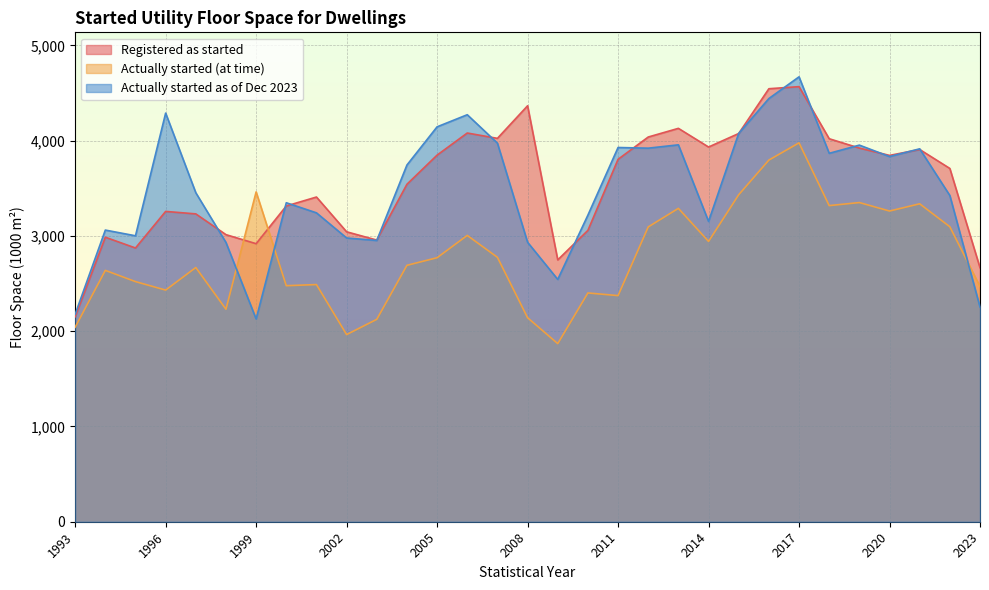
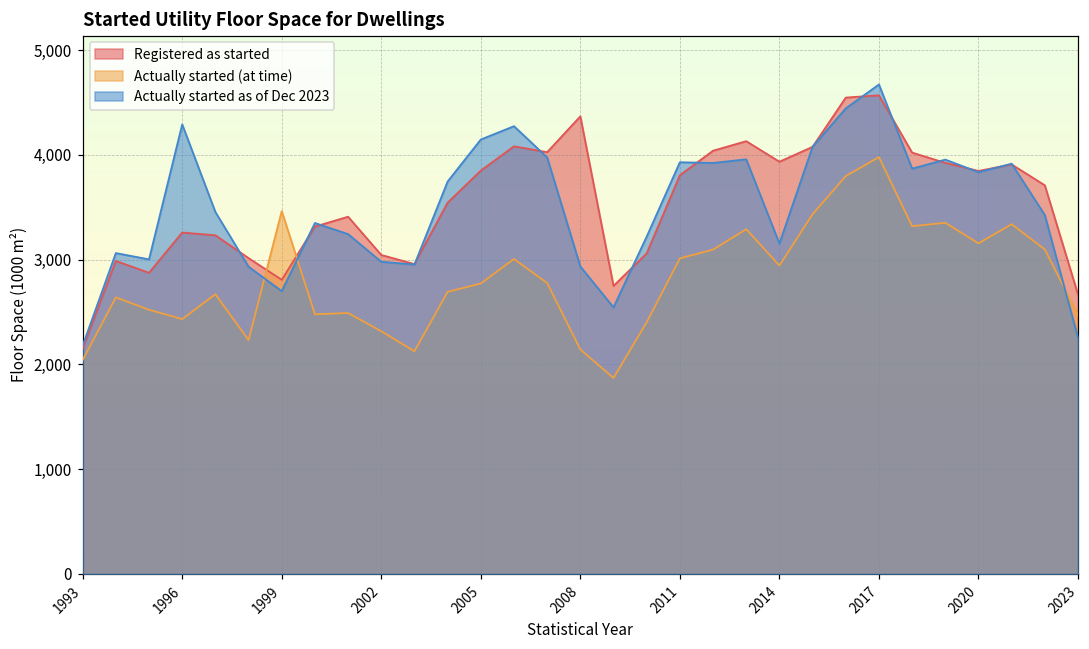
  {
    "Registered as started": {
      "1993": "2,200",
      "1996": "3,300",
-     "1999": "2,900",
+     "1999": "2,800",
      "2002": "3,000",
      "2005": "3,800",
      "2008": "4,400",
      "2011": "3,800",
      "2014": "3,900",
      "2017": "4,600",
      "2023": "2,700"
    },
    "Actually started (at time)": {
      "1993": "2,000",
      "1996": "2,400",
      "1999": "3,500",
-     "2002": "2,000",
+     "2002": "2,300",
      "2005": "2,800",
      "2008": "2,100",
-     "2011": "2,400",
+     "2011": "3,000",
      "2014": "2,900",
      "2017": "4,000",
-     "2020": "3,300",
+     "2020": "3,200",
      "2023": "2,500"
    },
    "Actually started as of Dec 2023": {
      "1993": "2,200",
      "1996": "4,300",
-     "1999": "2,100",
+     "1999": "2,700",
      "2002": "3,000",
      "2005": "4,100",
      "2008": "2,900",
      "2011": "3,900",
      "2014": "3,200",
      "2017": "4,700",
      "2023": "2,300"
    }
  }
